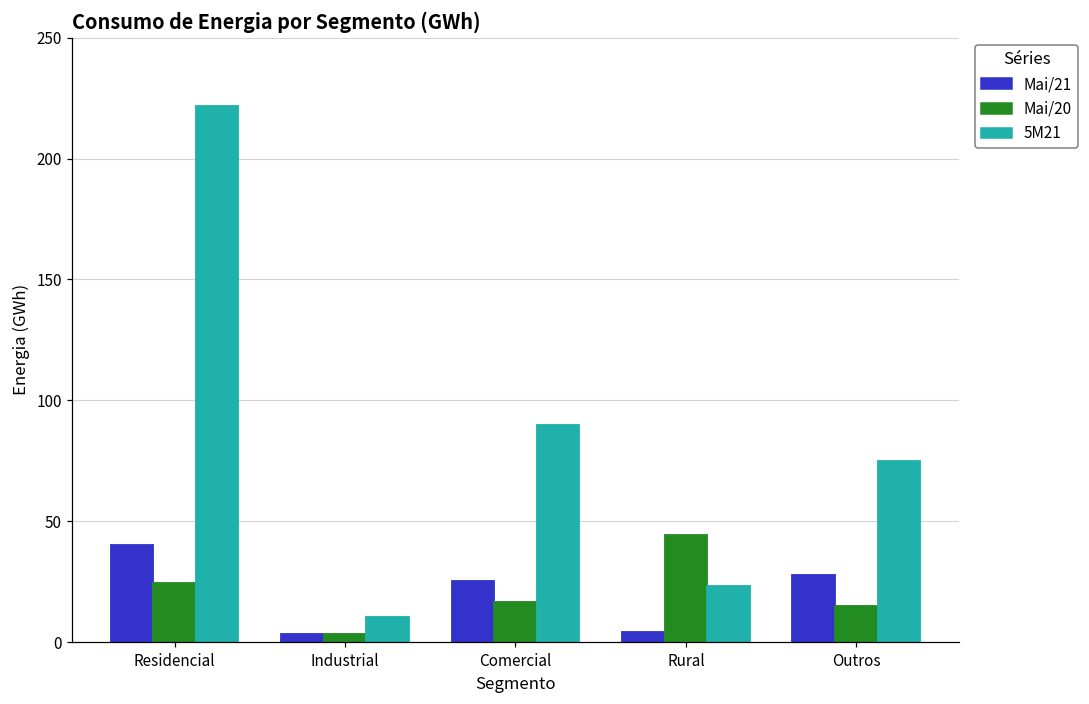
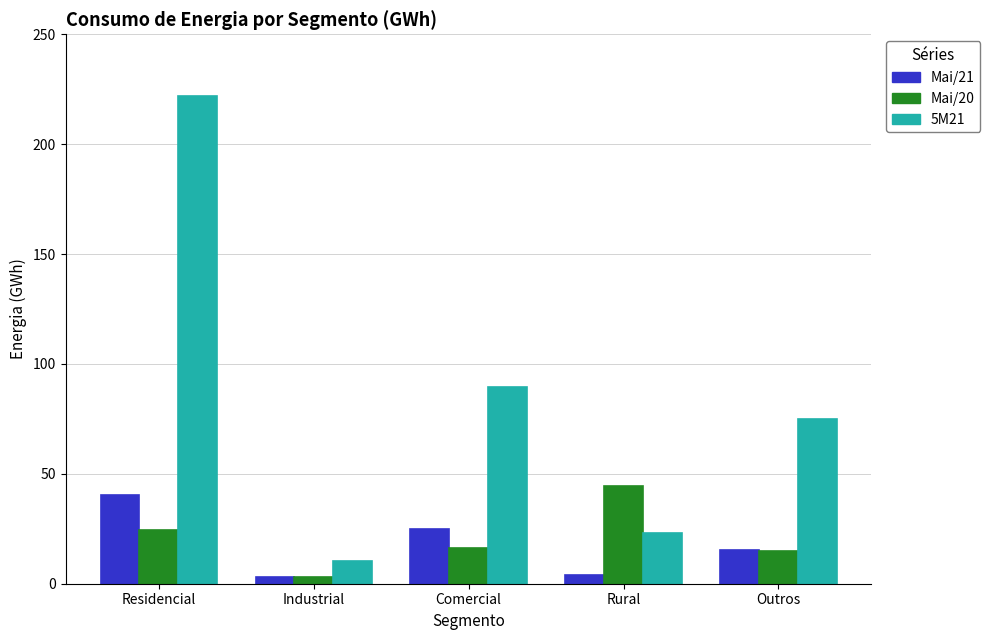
  {
    "Mai/21": {
      "Residencial": 40,
      "Industrial": 3,
      "Comercial": 25,
      "Rural": 4,
-     "Outros": 28
+     "Outros": 16
    },
    "Mai/20": {
      "Residencial": 24,
      "Industrial": 3,
      "Comercial": 16,
      "Rural": 44,
      "Outros": 15
    },
    "5M21": {
      "Residencial": 222,
      "Industrial": 10,
      "Comercial": 90,
      "Rural": 23,
      "Outros": 75
    }
  }
